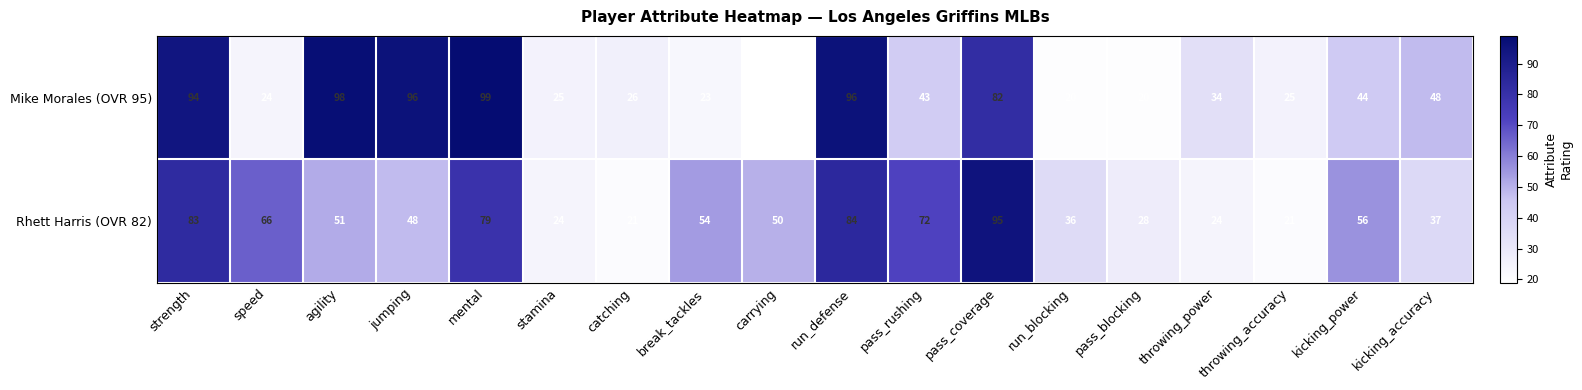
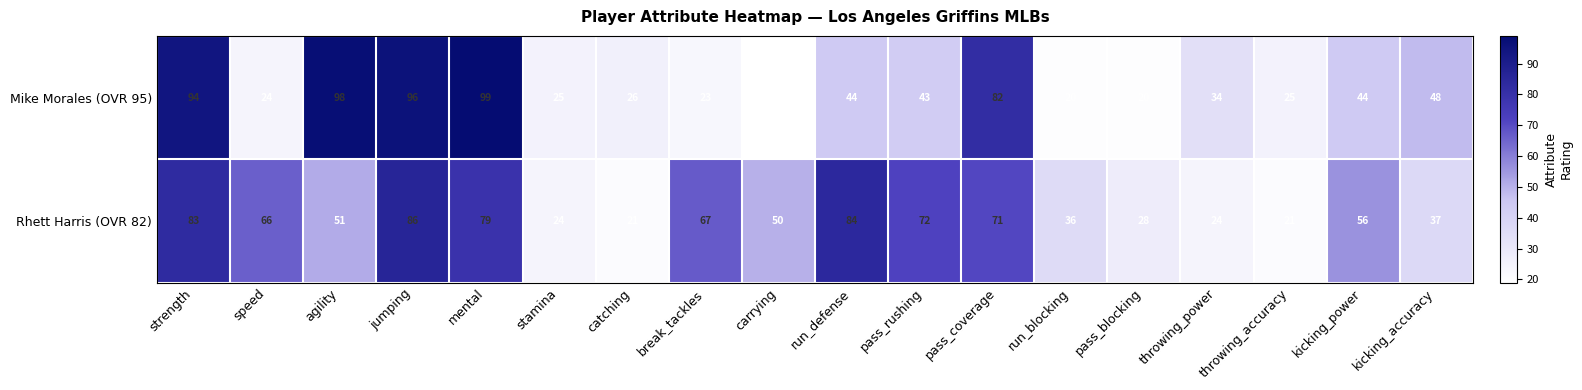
  {
    "Mike Morales (OVR 95)": {
      "strength": 94,
      "agility": 98,
      "jumping": 96,
      "mental": 99,
-     "run_defense": 96,
+     "run_defense": 44,
      "pass_rushing": 43,
      "pass_coverage": 82,
      "kicking_power": 44,
      "kicking_accuracy": 48
    },
    "Rhett Harris (OVR 82)": {
      "strength": 83,
      "speed": 66,
      "agility": 51,
-     "jumping": 48,
+     "jumping": 86,
      "mental": 79,
-     "break_tackles": 54,
+     "break_tackles": 67,
      "carrying": 50,
      "run_defense": 84,
      "pass_rushing": 72,
-     "pass_coverage": 95,
+     "pass_coverage": 71,
      "kicking_power": 56
    }
  }
